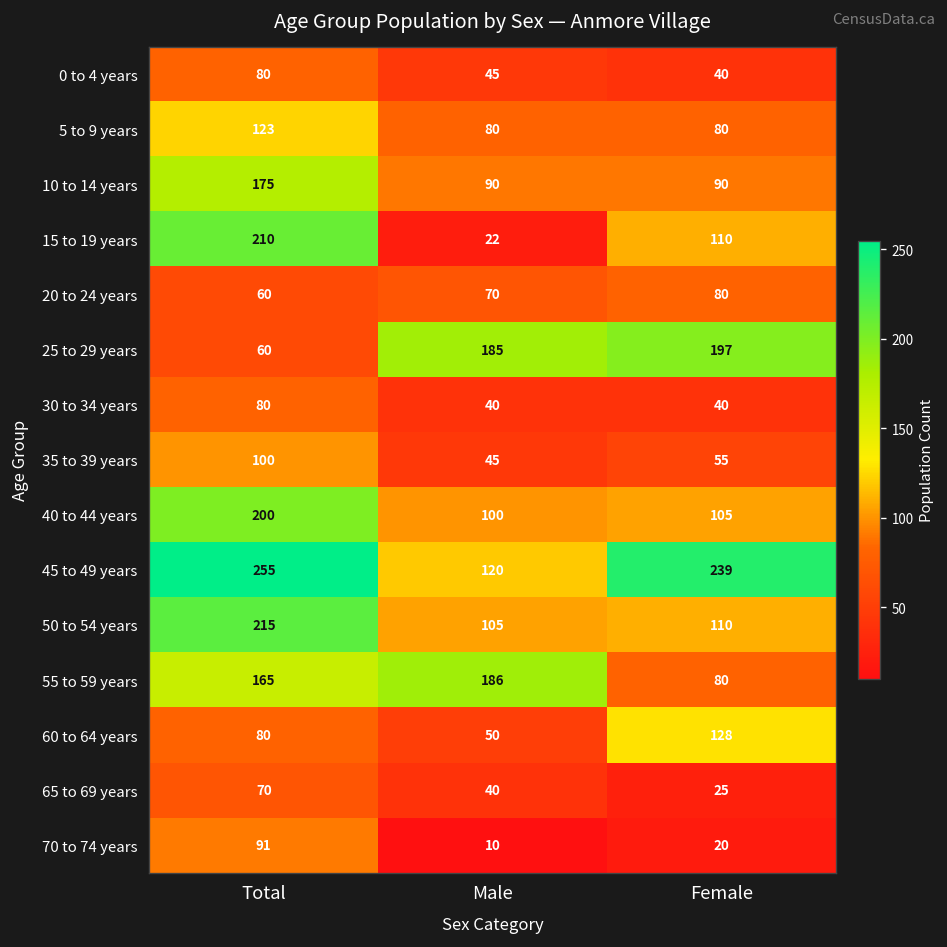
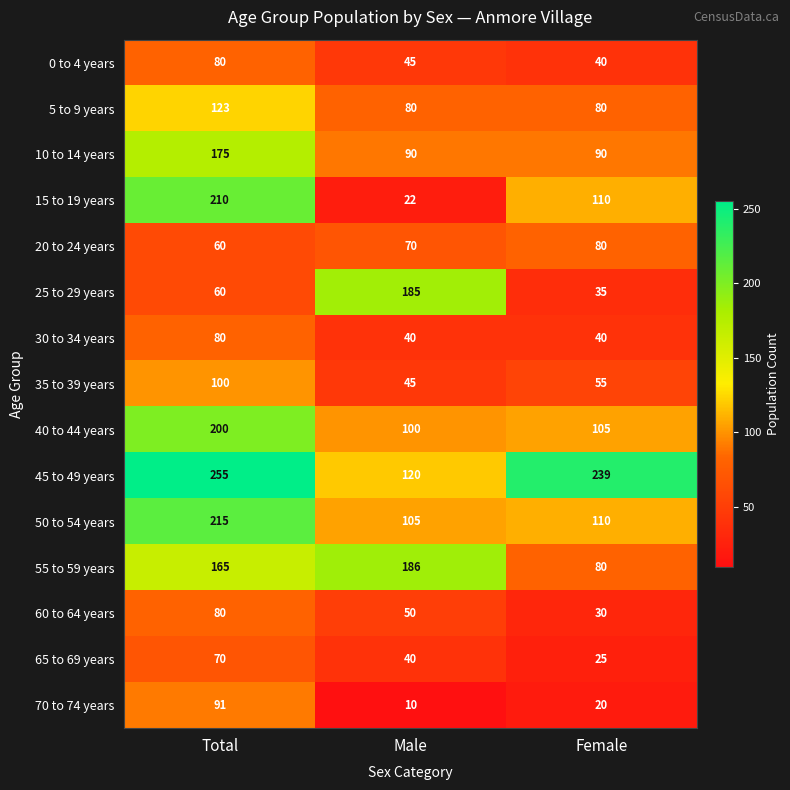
  {
    "0 to 4 years": {
      "Total": 80,
      "Male": 45,
      "Female": 40
    },
    "5 to 9 years": {
      "Total": 123,
      "Male": 80,
      "Female": 80
    },
    "10 to 14 years": {
      "Total": 175,
      "Male": 90,
      "Female": 90
    },
    "15 to 19 years": {
      "Total": 210,
      "Male": 22,
      "Female": 110
    },
    "20 to 24 years": {
      "Total": 60,
      "Male": 70,
      "Female": 80
    },
    "25 to 29 years": {
      "Total": 60,
      "Male": 185,
-     "Female": 197
+     "Female": 35
    },
    "30 to 34 years": {
      "Total": 80,
      "Male": 40,
      "Female": 40
    },
    "35 to 39 years": {
      "Total": 100,
      "Male": 45,
      "Female": 55
    },
    "40 to 44 years": {
      "Total": 200,
      "Male": 100,
      "Female": 105
    },
    "45 to 49 years": {
      "Total": 255,
      "Male": 120,
      "Female": 239
    },
    "50 to 54 years": {
      "Total": 215,
      "Male": 105,
      "Female": 110
    },
    "55 to 59 years": {
      "Total": 165,
      "Male": 186,
      "Female": 80
    },
    "60 to 64 years": {
      "Total": 80,
      "Male": 50,
-     "Female": 128
+     "Female": 30
    },
    "65 to 69 years": {
      "Total": 70,
      "Male": 40,
      "Female": 25
    },
    "70 to 74 years": {
      "Total": 91,
      "Male": 10,
      "Female": 20
    }
  }
